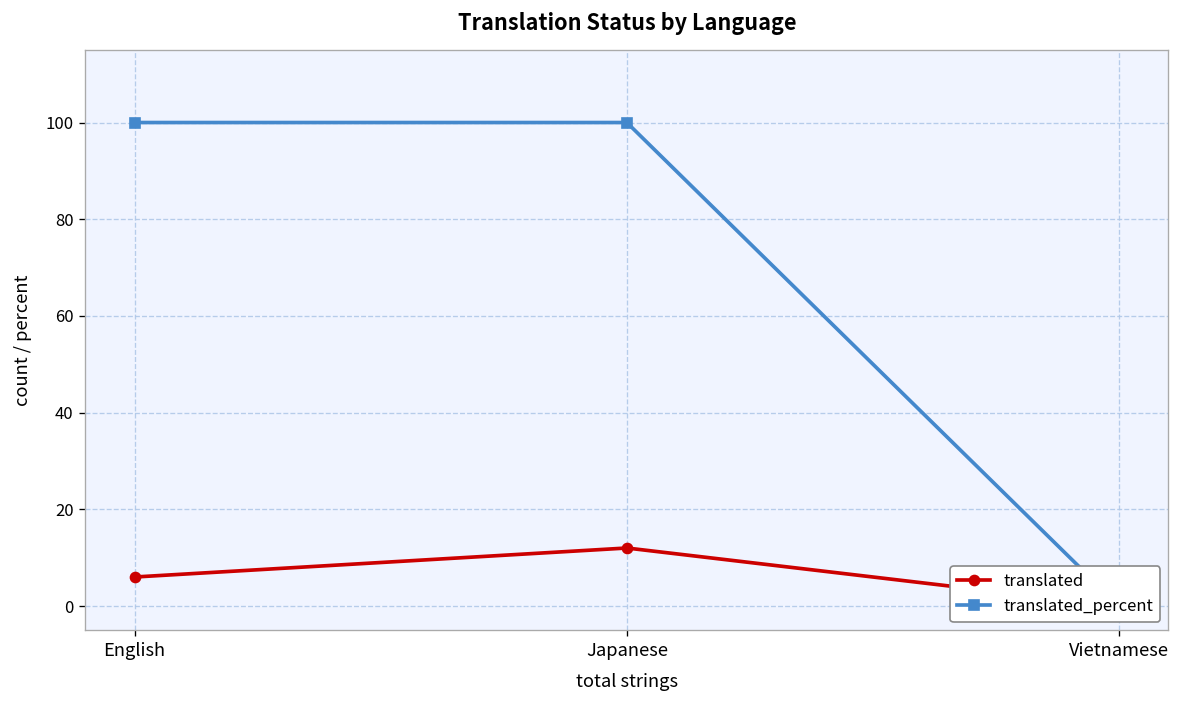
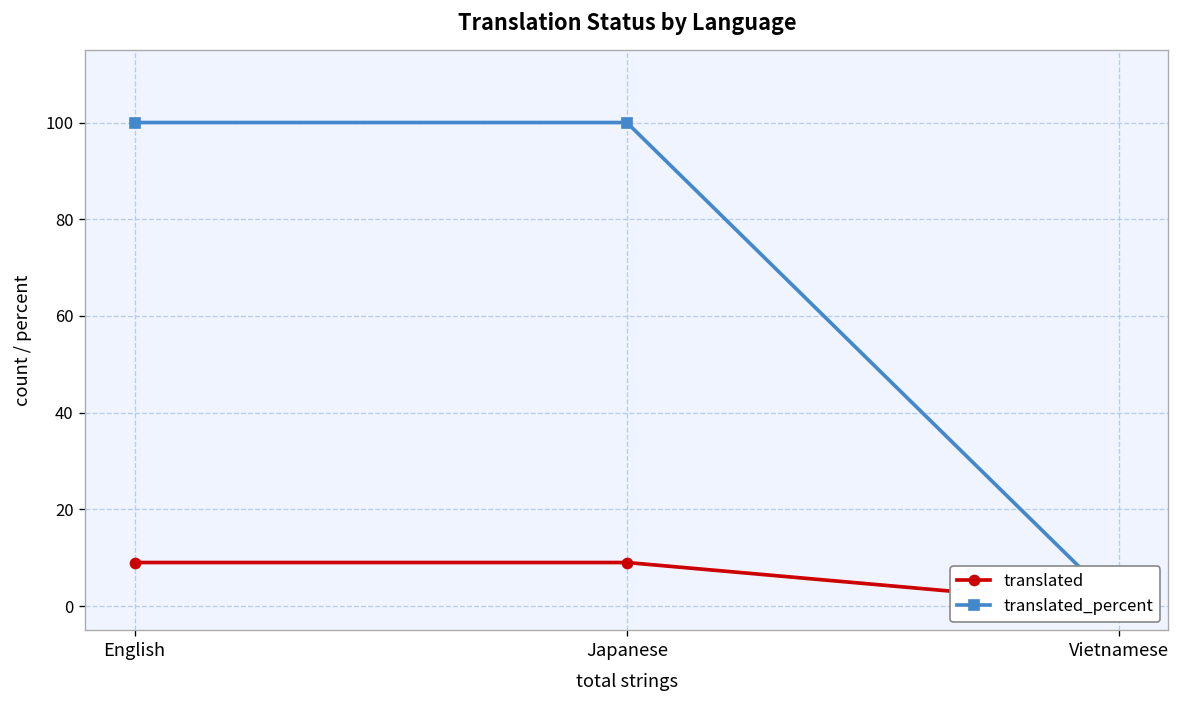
  {
    "translated": {
-     "English": 6,
-     "Japanese": 12
+     "English": 9,
+     "Japanese": 9
    },
    "translated_percent": {
      "English": 100,
      "Japanese": 100
    }
  }
